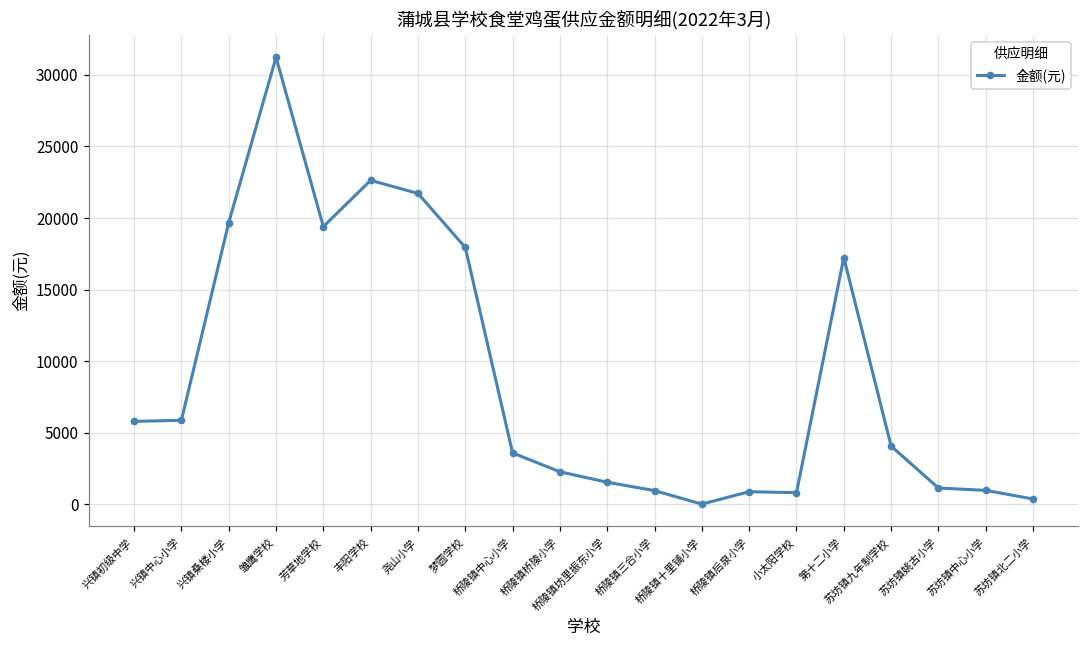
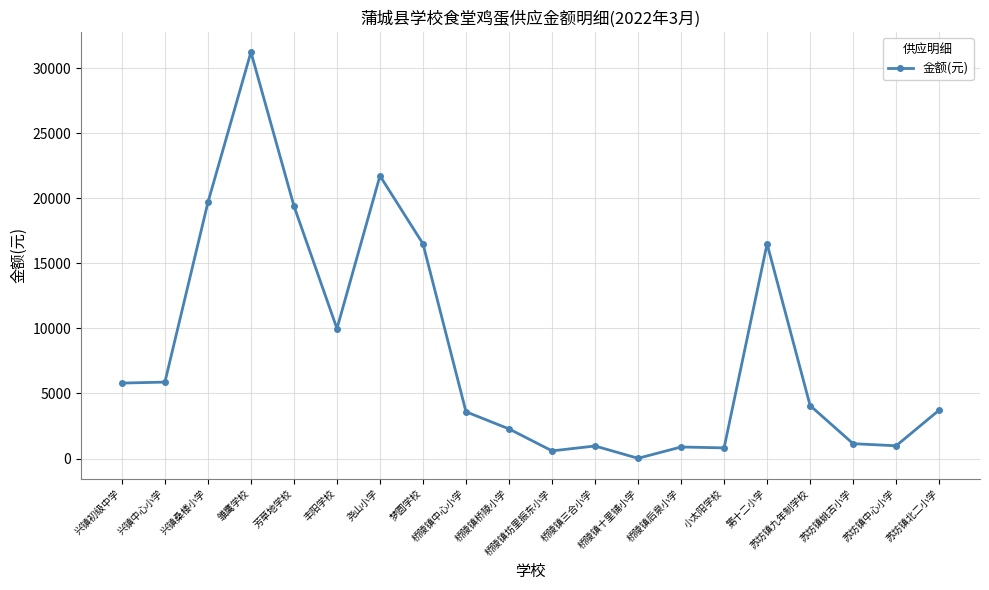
  {
    "兴镇初级中学": 5800,
    "兴镇中心小学": 5900,
    "兴镇桑楼小学": 19700,
    "雏鹰学校": 31200,
    "芳草地学校": 19400,
-   "丰阳学校": 22600,
+   "丰阳学校": 10000,
    "尧山小学": 21700,
-   "梦圆学校": 17900,
+   "梦圆学校": 16500,
    "桥陵镇中心小学": 3600,
    "桥陵镇桥陵小学": 2300,
-   "桥陵镇坊里振东小学": 1500,
+   "桥陵镇坊里振东小学": 600,
    "桥陵镇三合小学": 1000,
    "桥陵镇十里铺小学": 0,
    "桥陵镇后泉小学": 900,
    "小太阳学校": 800,
-   "第十二小学": 17200,
+   "第十二小学": 16500,
    "苏坊镇九年制学校": 4100,
    "苏坊镇姚古小学": 1100,
    "苏坊镇中心小学": 1000,
-   "苏坊镇北二小学": 400
+   "苏坊镇北二小学": 3700
  }
